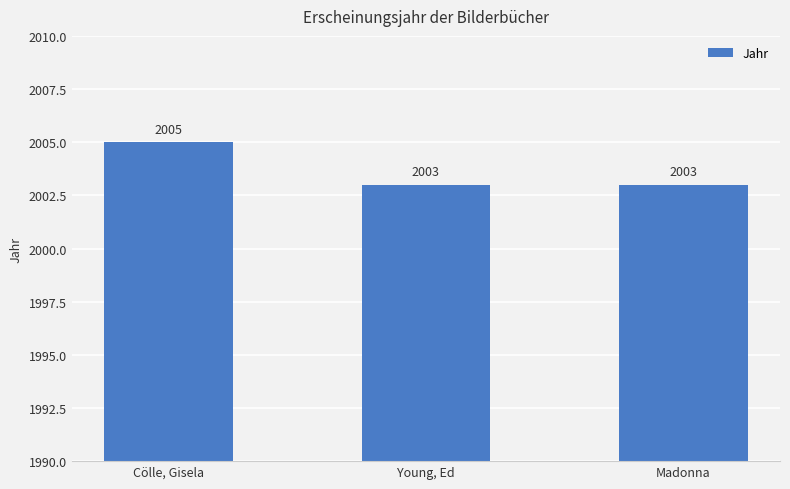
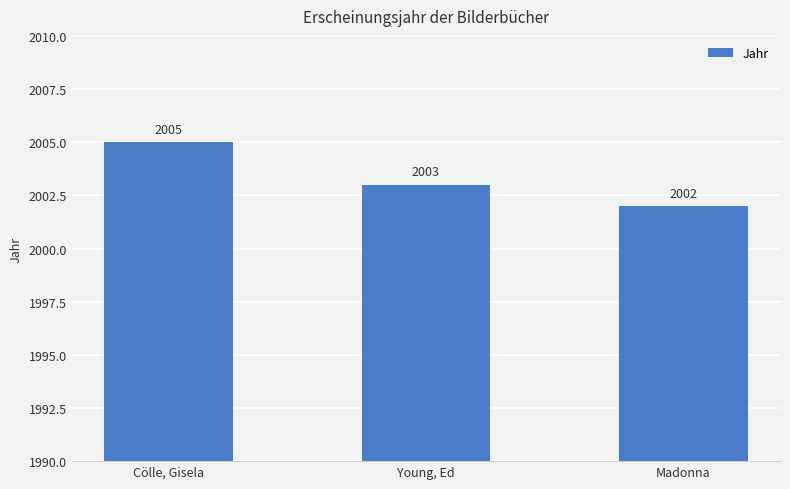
  {
    "Cölle, Gisela": 2005,
    "Young, Ed": 2003,
-   "Madonna": 2003
+   "Madonna": 2002
  }
